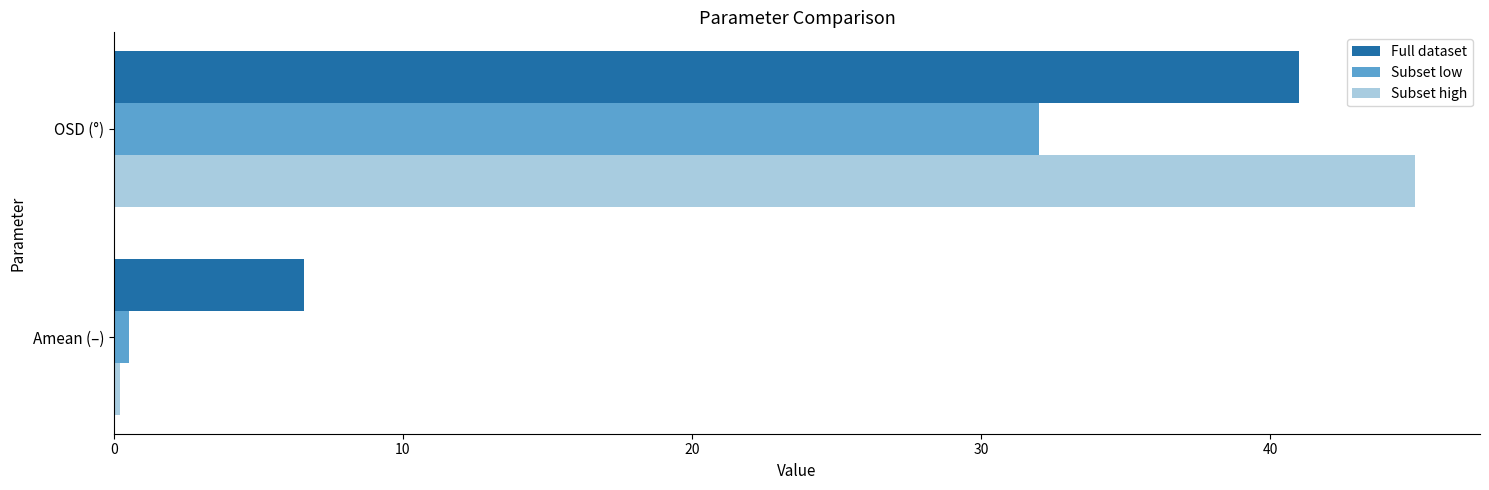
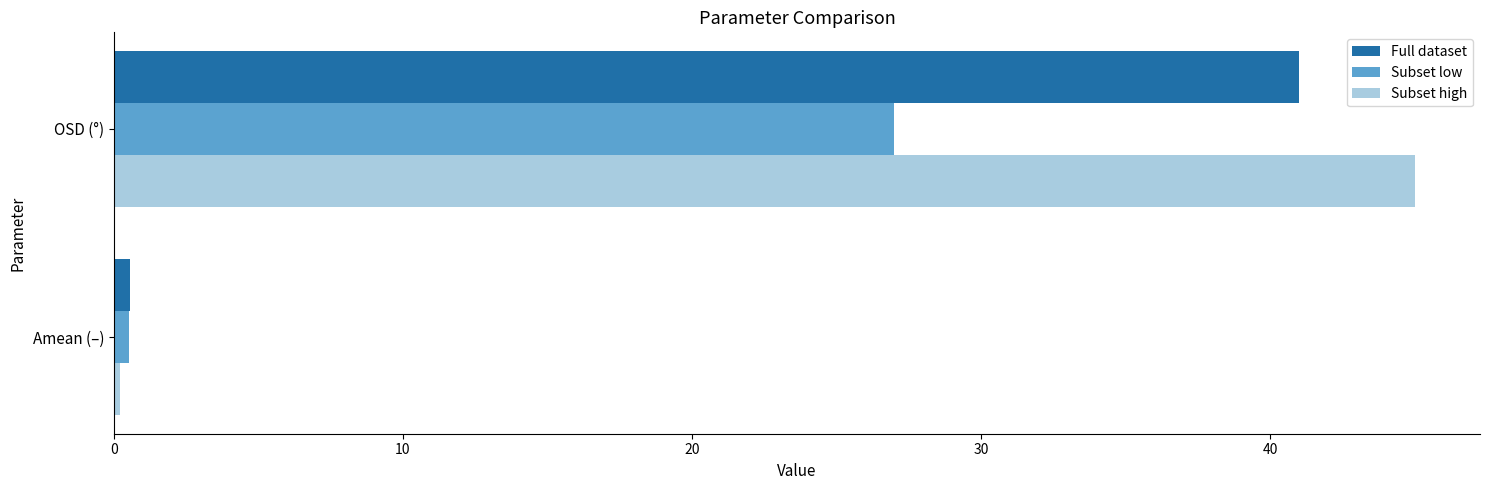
  {
    "Full dataset": {
      "OSD (°)": 41.0,
-     "Amean (–)": 6.6
+     "Amean (–)": 0.6
    },
    "Subset low": {
-     "OSD (°)": 32,
+     "OSD (°)": 27,
      "Amean (–)": 0.5
    },
    "Subset high": {
      "OSD (°)": 45.0,
      "Amean (–)": 0.2
    }
  }
